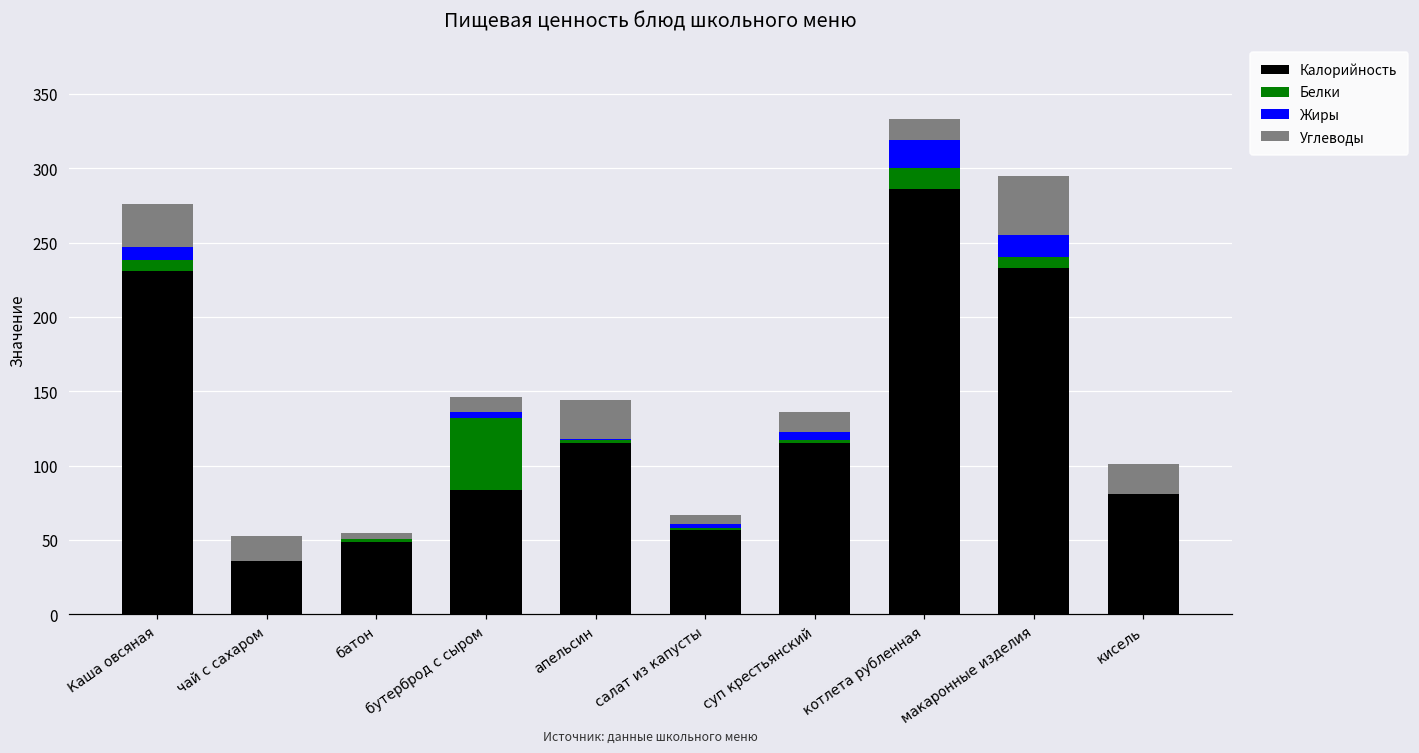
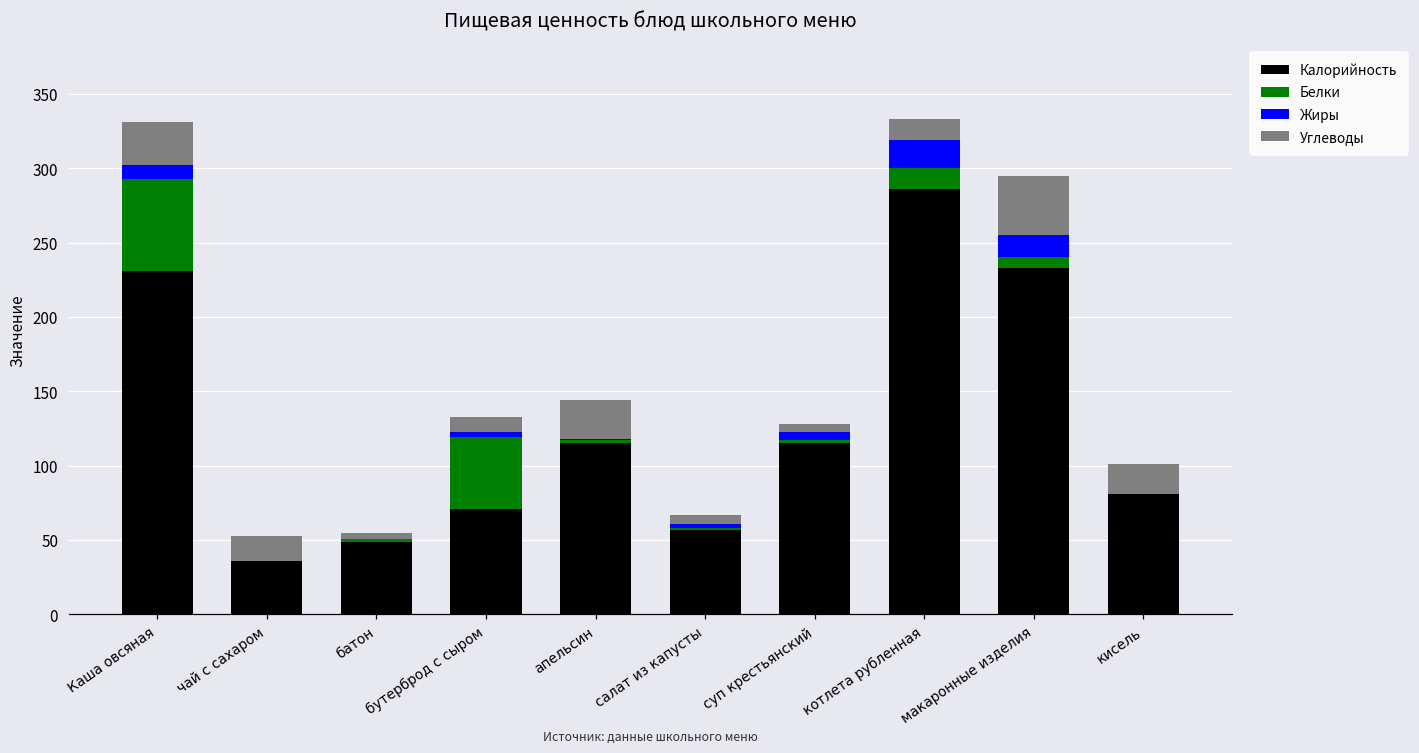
  {
    "Калорийность": {
      "Каша овсяная": 231,
      "чай с сахаром": 36,
      "батон": 49,
-     "бутерброд с сыром": 84,
+     "бутерброд с сыром": 71,
      "апельсин": 115,
      "салат из капусты": 57,
      "суп крестьянский": 115,
      "котлета рубленная": 286,
      "макаронные изделия": 233,
      "кисель": 81
    },
    "Белки": {
-     "Каша овсяная": 7,
+     "Каша овсяная": 62,
      "чай с сахаром": 0,
      "батон": 2,
      "бутерброд с сыром": 48,
      "апельсин": 2,
      "суп крестьянский": 2,
      "котлета рубленная": 14,
      "макаронные изделия": 7,
      "кисель": 0
    },
    "Жиры": {
      "Каша овсяная": 9,
      "чай с сахаром": 0,
      "батон": 0,
      "бутерброд с сыром": 4,
      "салат из капусты": 3,
      "суп крестьянский": 6,
      "котлета рубленная": 19,
      "макаронные изделия": 15,
      "кисель": 0
    },
    "Углеводы": {
      "Каша овсяная": 29,
      "чай с сахаром": 17,
      "батон": 4,
      "бутерброд с сыром": 10,
      "апельсин": 26,
      "салат из капусты": 6,
-     "суп крестьянский": 13,
+     "суп крестьянский": 5,
      "котлета рубленная": 14,
      "макаронные изделия": 40,
      "кисель": 20
    }
  }
